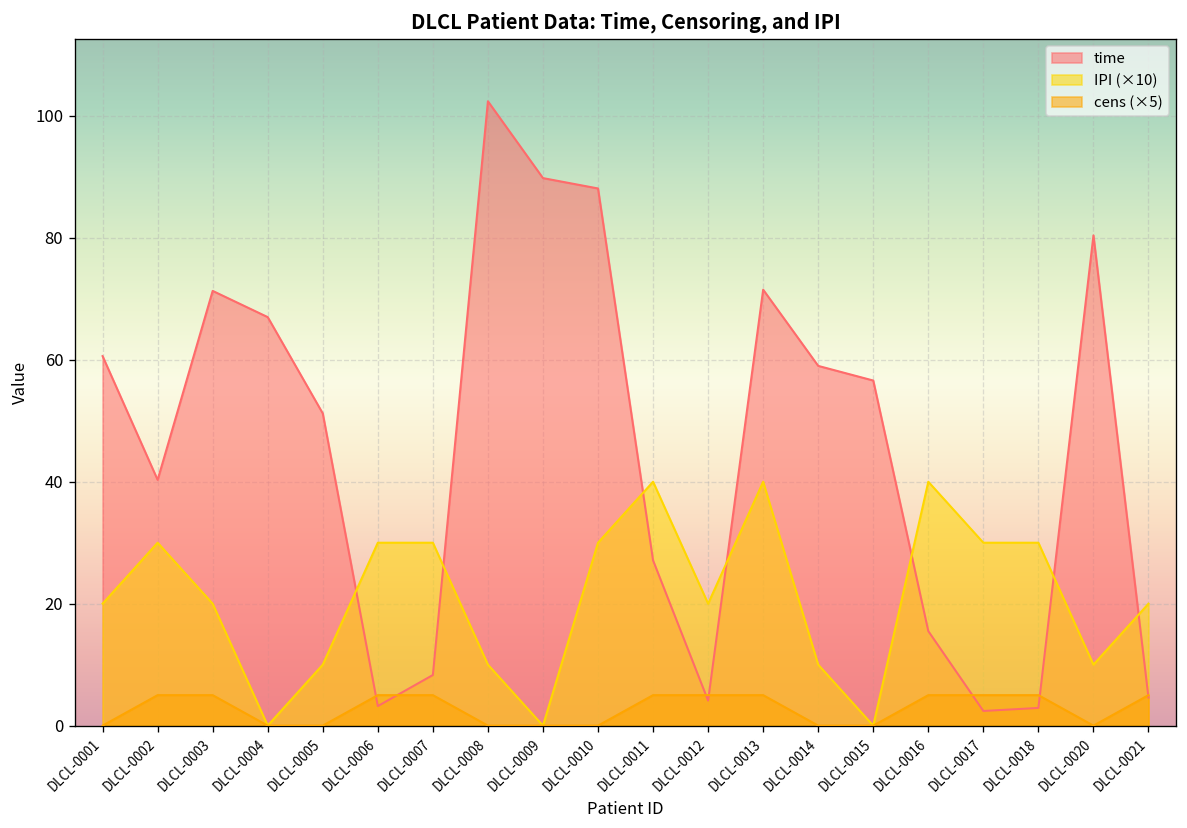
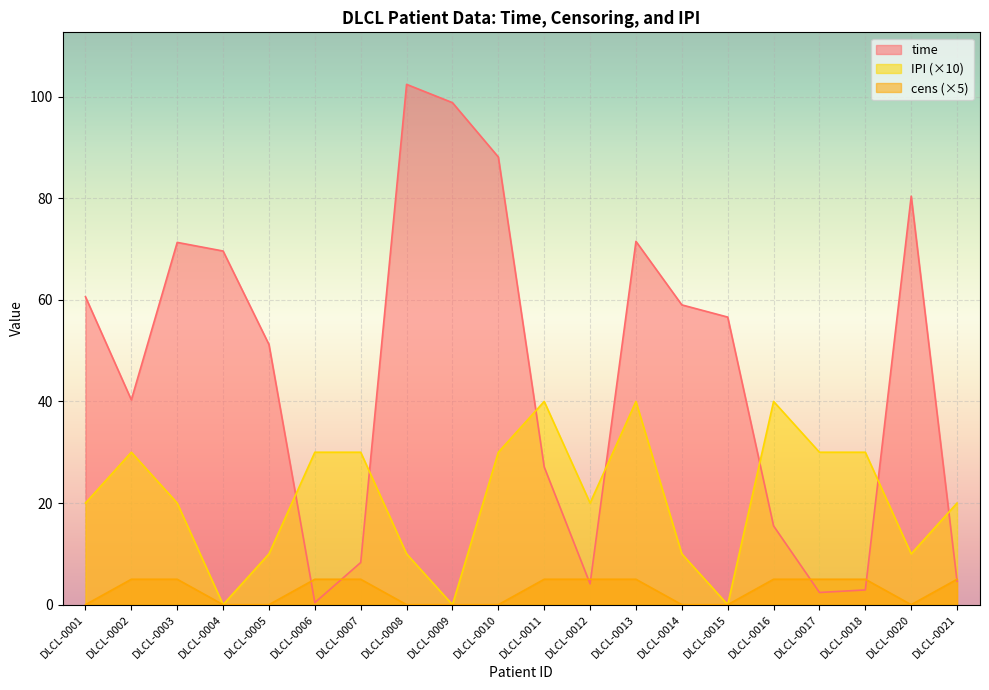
  {
    "time": {
      "DLCL-0001": 61,
      "DLCL-0002": 40,
      "DLCL-0003": 71,
-     "DLCL-0004": 67,
+     "DLCL-0004": 70,
      "DLCL-0005": 51,
-     "DLCL-0006": 3,
+     "DLCL-0006": 0,
      "DLCL-0007": 8,
      "DLCL-0008": 102,
-     "DLCL-0009": 90,
+     "DLCL-0009": 99,
      "DLCL-0010": 88,
      "DLCL-0011": 27,
      "DLCL-0012": 4,
      "DLCL-0013": 72,
      "DLCL-0014": 59,
      "DLCL-0015": 57,
      "DLCL-0016": 16,
      "DLCL-0017": 2,
      "DLCL-0018": 3,
      "DLCL-0020": 80
    }
  }
